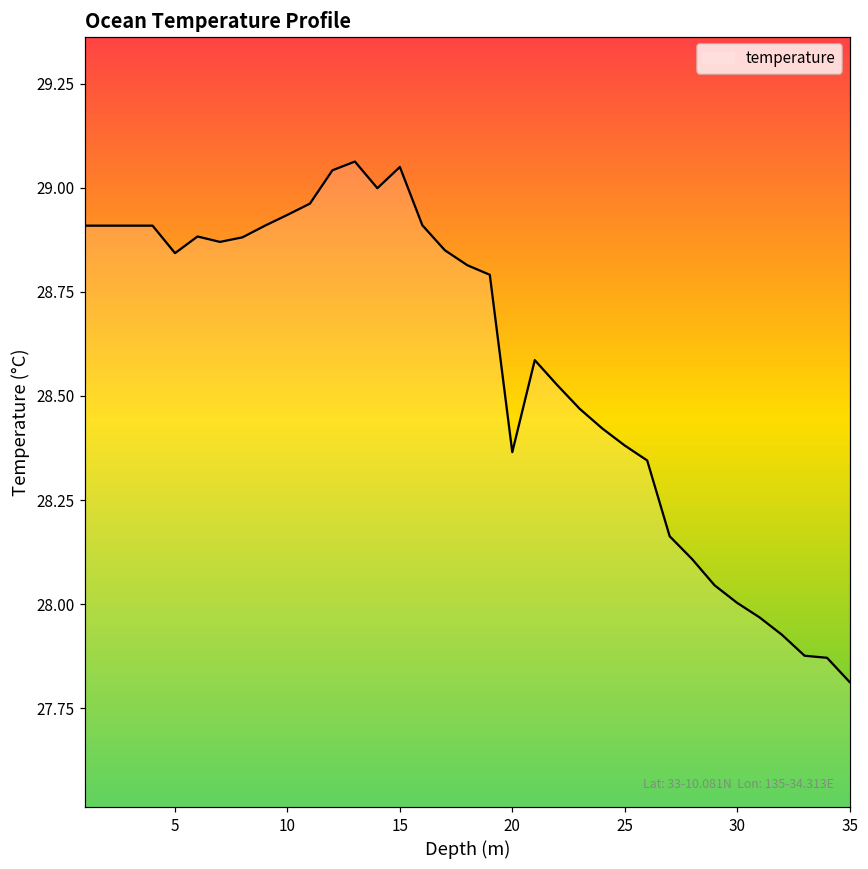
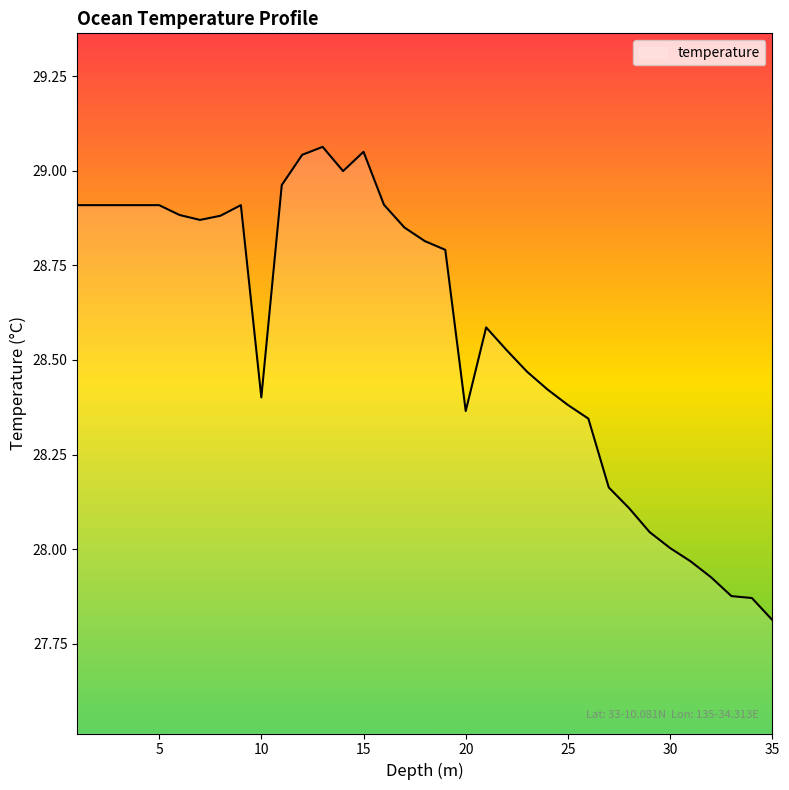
  {
-   "5": 28.84,
-   "10": 28.94,
+   "5": 28.91,
+   "10": 28.40,
    "15": 29.05,
    "20": 28.37,
    "25": 28.38,
    "30": 28.00,
    "35": 27.81
  }
